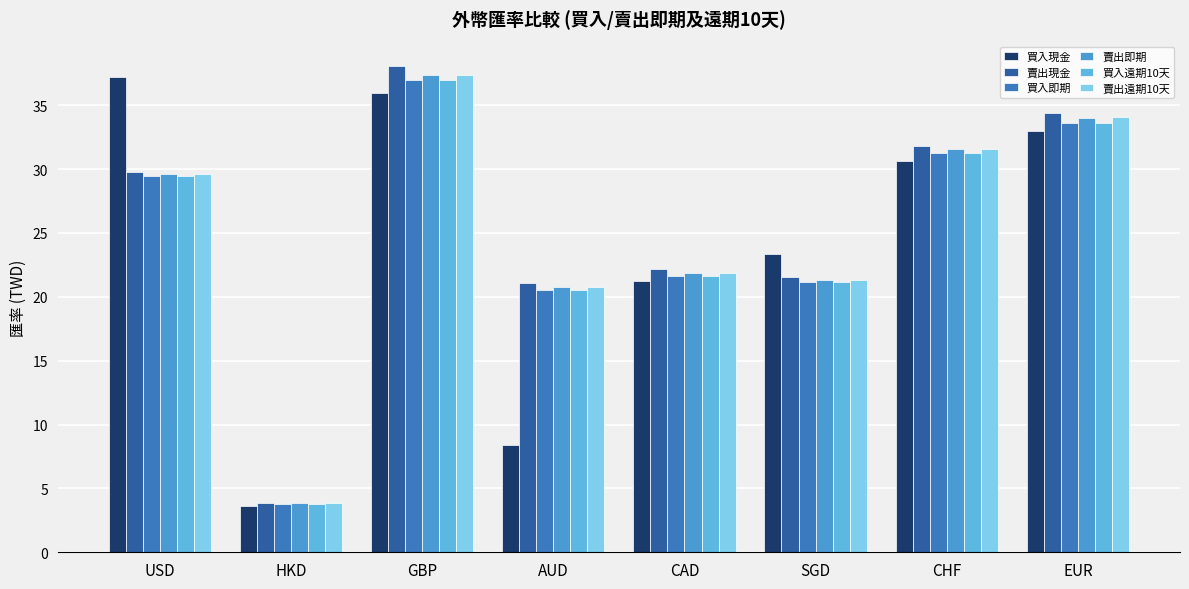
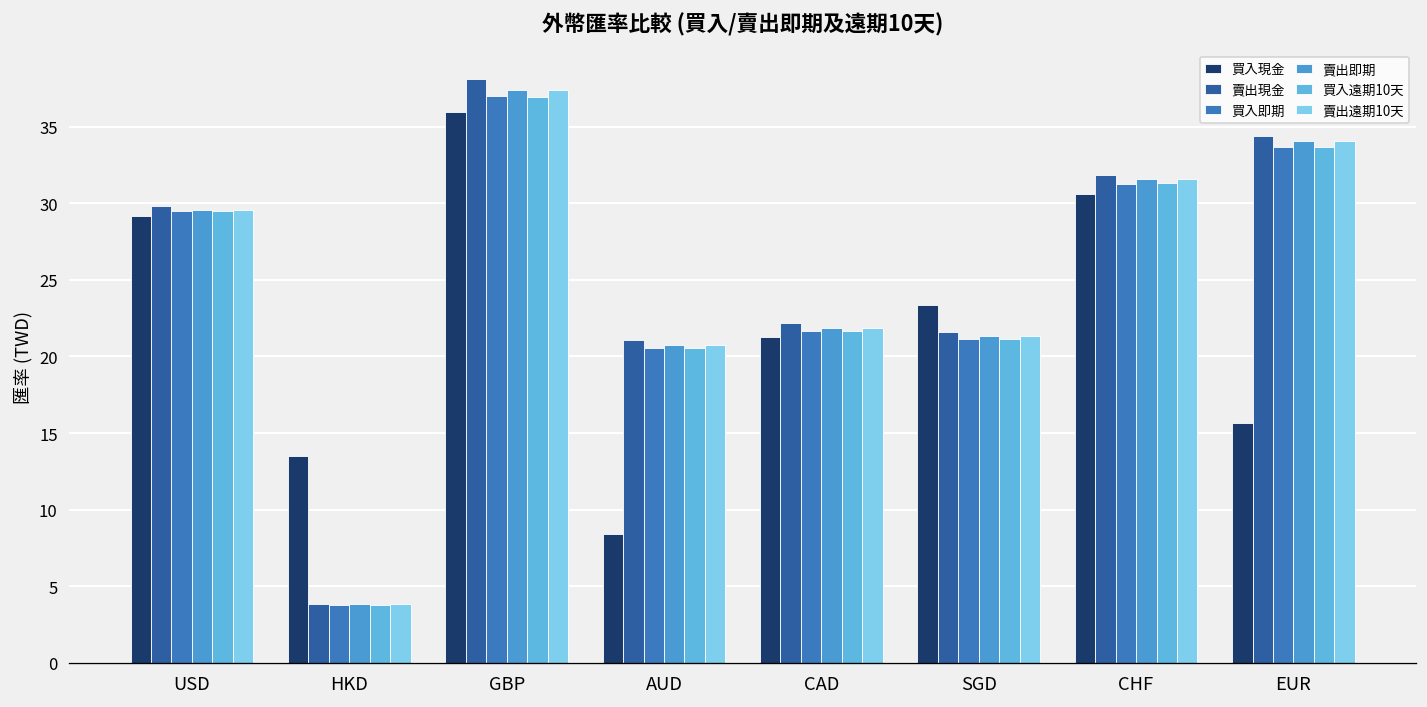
  {
    "買入現金": {
-     "USD": 37.2,
-     "HKD": 3.7,
+     "USD": 29.1,
+     "HKD": 13.5,
      "GBP": 36.0,
      "AUD": 8.4,
      "CAD": 21.3,
      "SGD": 23.3,
      "CHF": 30.6,
-     "EUR": 33.0
+     "EUR": 15.7
    }
  }
